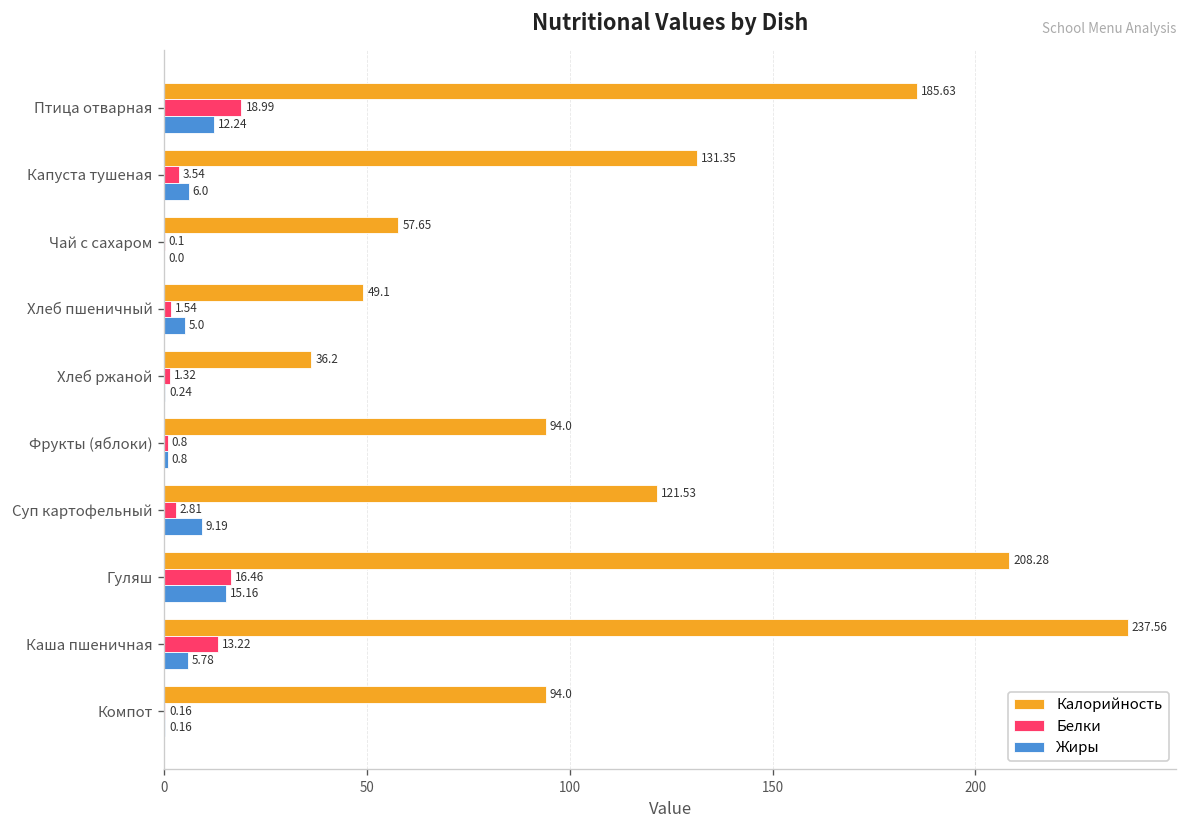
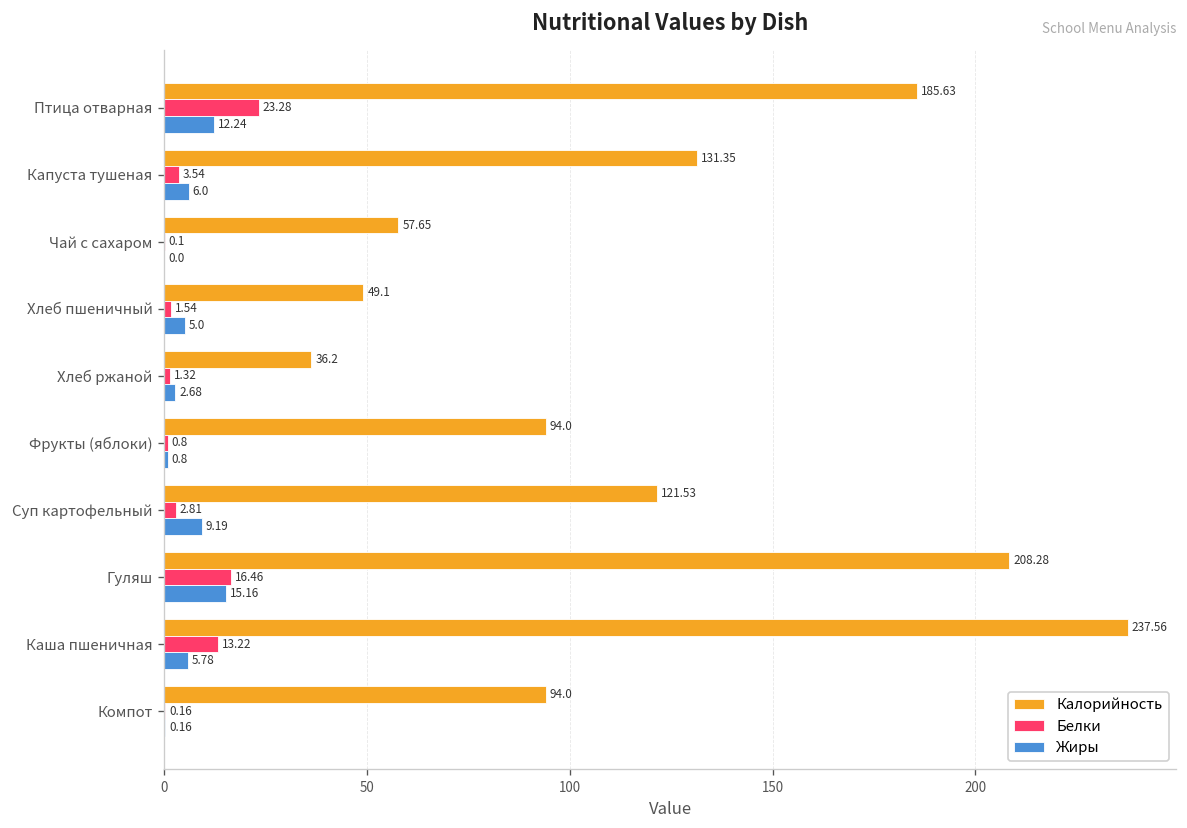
  {
    "Калорийность": {
      "Птица отварная": 185.63,
      "Капуста тушеная": 131.35,
      "Чай с сахаром": 57.65,
      "Хлеб пшеничный": 49.1,
      "Хлеб ржаной": 36.2,
      "Фрукты (яблоки)": 94.0,
      "Суп картофельный": 121.53,
      "Гуляш": 208.28,
      "Каша пшеничная": 237.56,
      "Компот": 94.0
    },
    "Белки": {
-     "Птица отварная": 18.99,
+     "Птица отварная": 23.28,
      "Капуста тушеная": 3.54,
      "Чай с сахаром": 0.1,
      "Хлеб пшеничный": 1.54,
      "Хлеб ржаной": 1.32,
      "Фрукты (яблоки)": 0.8,
      "Суп картофельный": 2.81,
      "Гуляш": 16.46,
      "Каша пшеничная": 13.22,
      "Компот": 0.16
    },
    "Жиры": {
      "Птица отварная": 12.24,
      "Капуста тушеная": 6.0,
      "Чай с сахаром": 0.0,
      "Хлеб пшеничный": 5.0,
-     "Хлеб ржаной": 0.24,
+     "Хлеб ржаной": 2.68,
      "Фрукты (яблоки)": 0.8,
      "Суп картофельный": 9.19,
      "Гуляш": 15.16,
      "Каша пшеничная": 5.78,
      "Компот": 0.16
    }
  }
